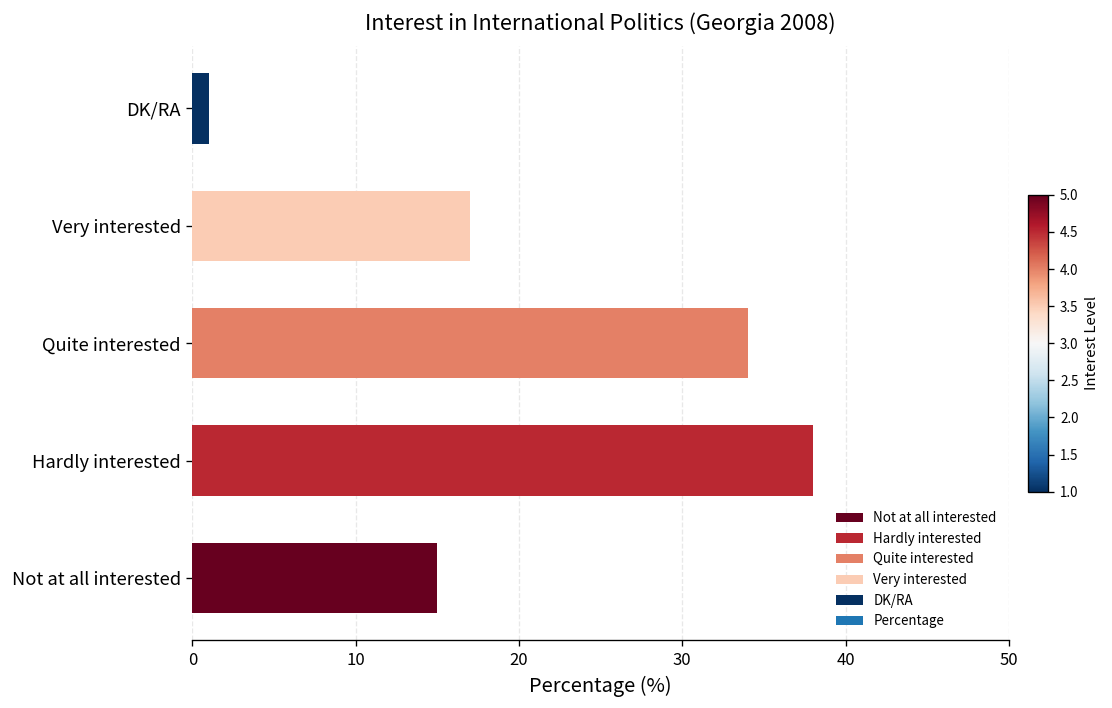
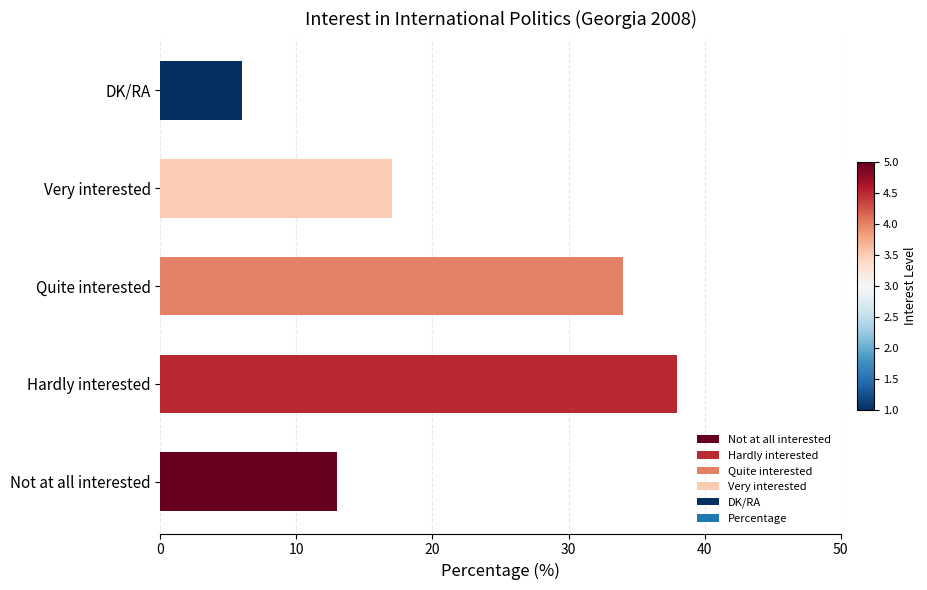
  {
-   "DK/RA": 1,
+   "DK/RA": 6,
    "Very interested": 17,
    "Quite interested": 34,
    "Hardly interested": 38,
-   "Not at all interested": 15
+   "Not at all interested": 13
  }
